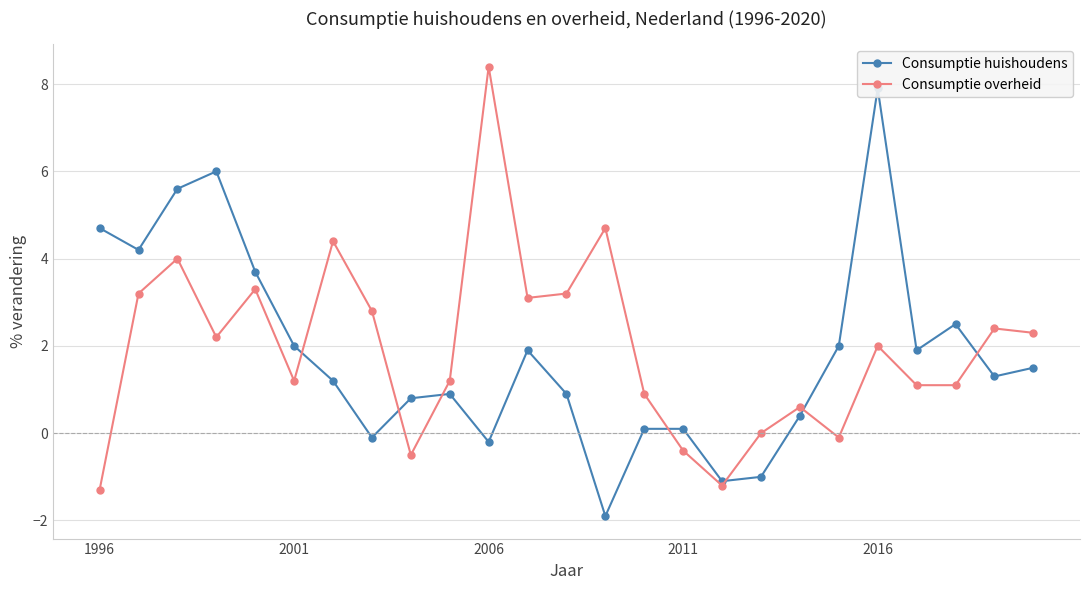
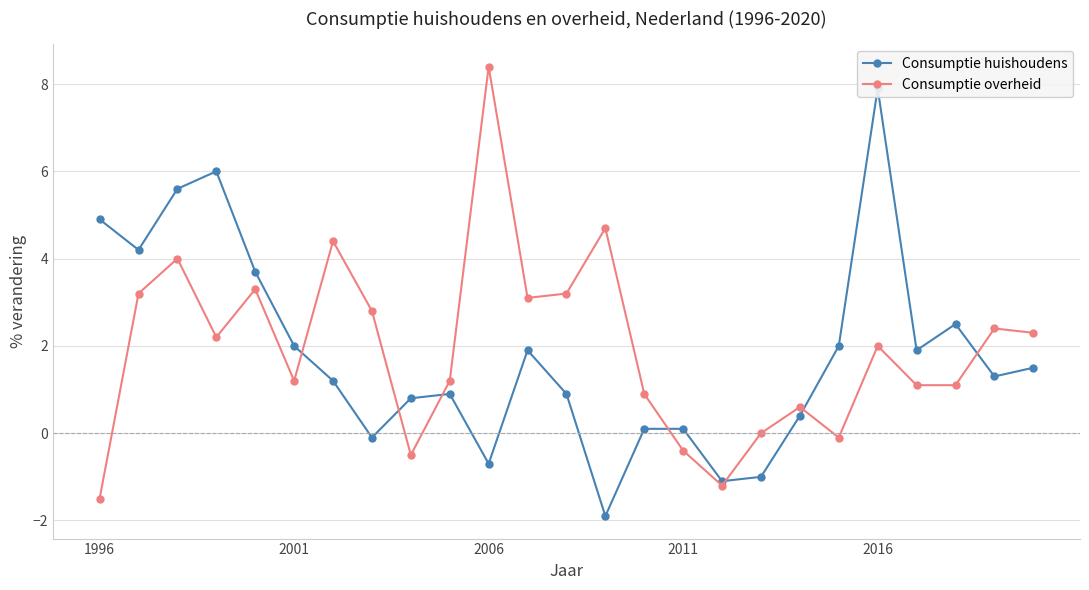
  {
    "Consumptie huishoudens": {
-     "1996": 4.7,
+     "1996": 4.9,
      "2001": 2.0,
-     "2006": -0.2,
+     "2006": -0.7,
      "2011": 0.1
    },
    "Consumptie overheid": {
-     "1996": -1.3,
+     "1996": -1.5,
      "2001": 1.2,
      "2006": 8.4,
      "2011": -0.4,
      "2016": 2.0
    }
  }
